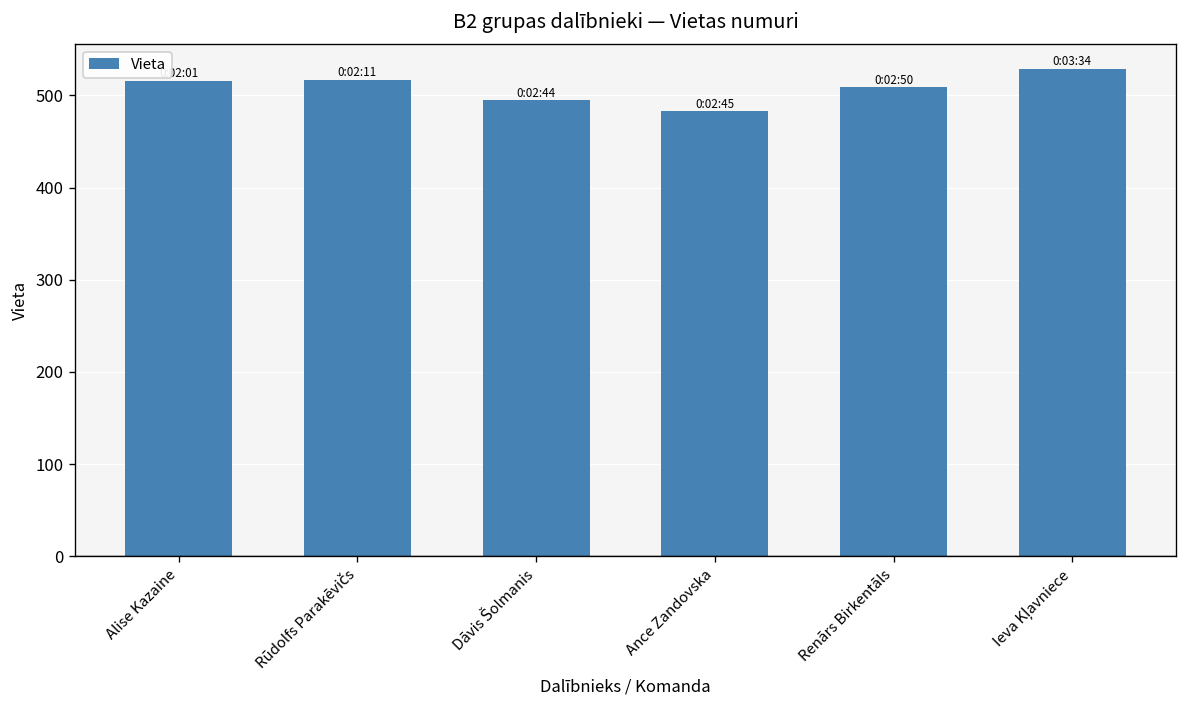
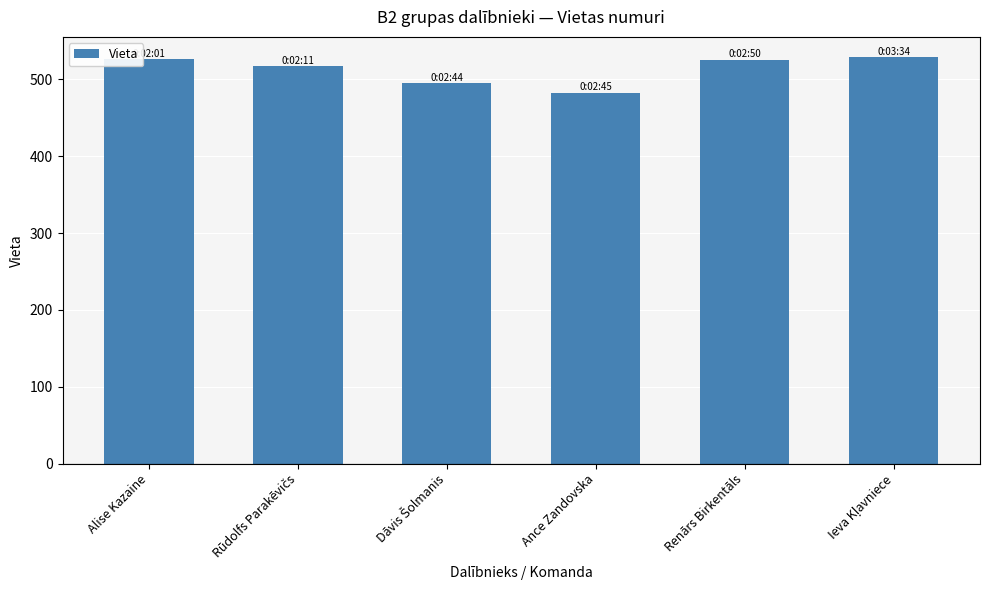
  {
-   "Alise Kazaine": 520,
-   "Renārs Birkentāls": 510
+   "Alise Kazaine": 530,
+   "Renārs Birkentāls": 530
  }
